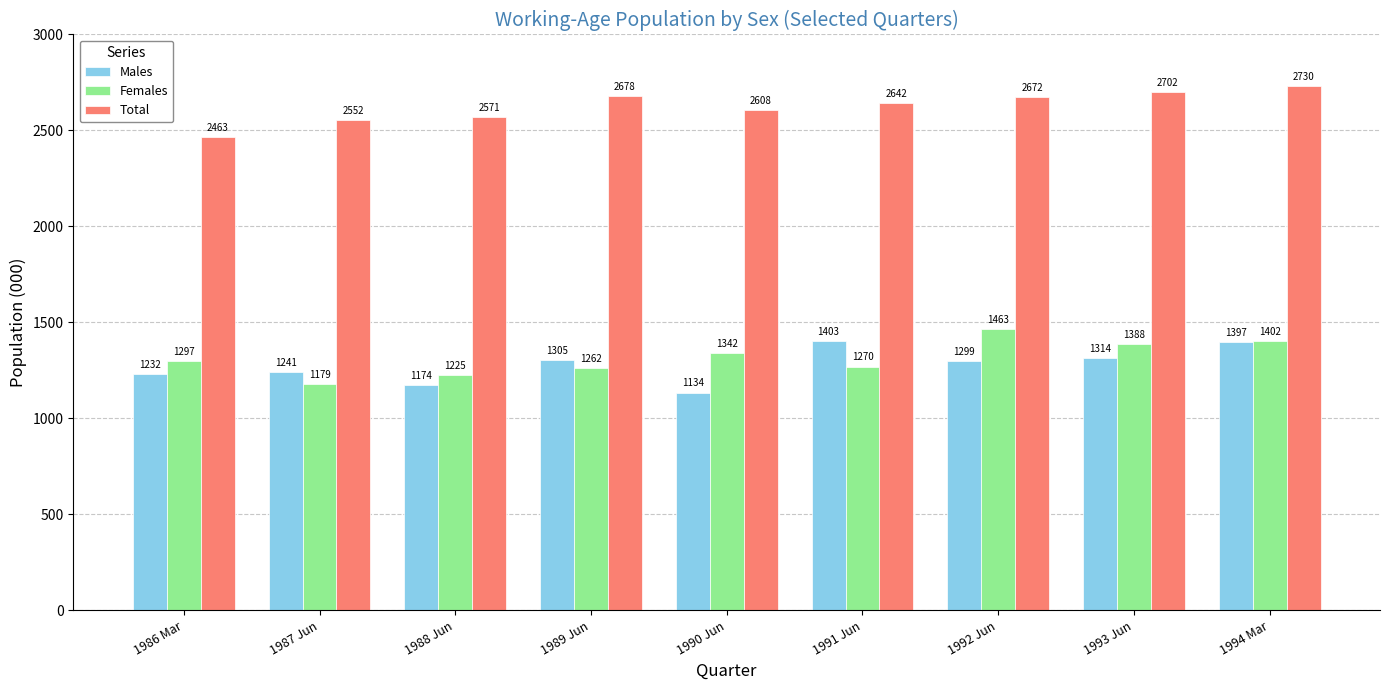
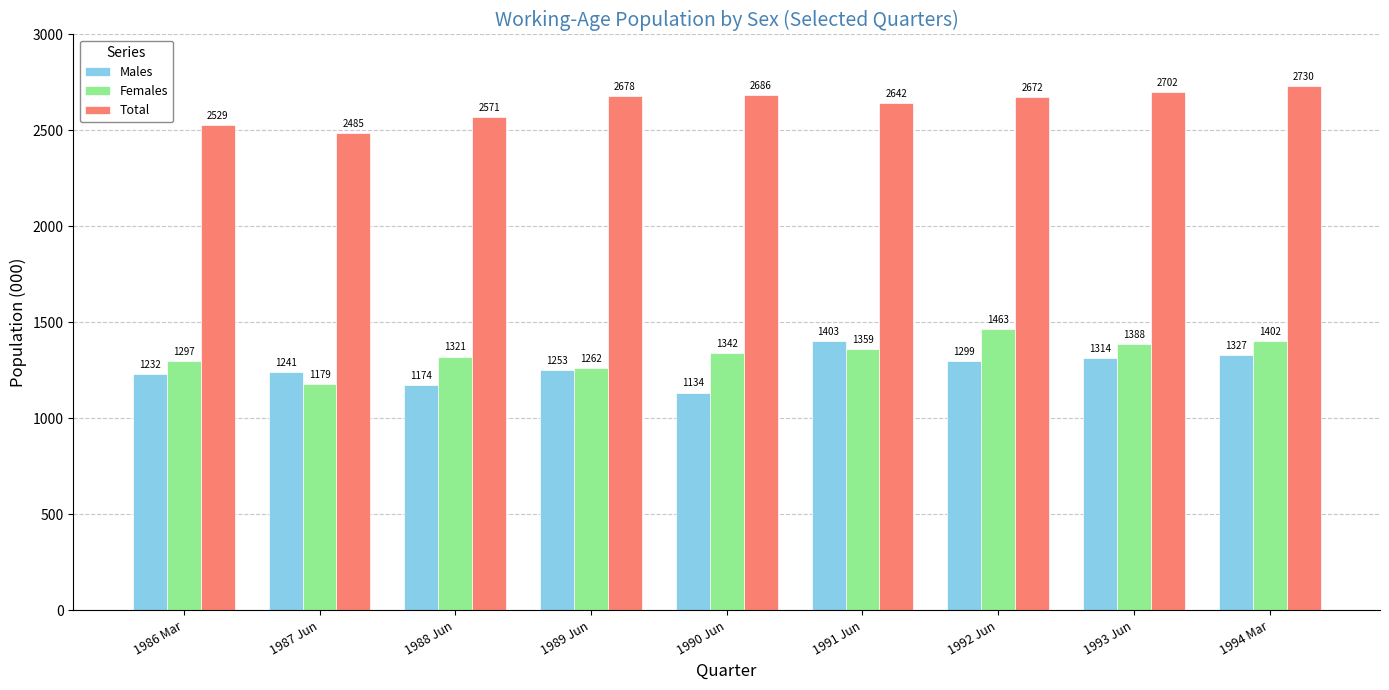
  {
    "Males": {
      "1986 Mar": 1232,
      "1987 Jun": 1241,
      "1988 Jun": 1174,
-     "1989 Jun": 1305,
+     "1989 Jun": 1253,
      "1990 Jun": 1134,
      "1991 Jun": 1403,
      "1992 Jun": 1299,
      "1993 Jun": 1314,
-     "1994 Mar": 1397
+     "1994 Mar": 1327
    },
    "Females": {
      "1986 Mar": 1297,
      "1987 Jun": 1179,
-     "1988 Jun": 1225,
+     "1988 Jun": 1321,
      "1989 Jun": 1262,
      "1990 Jun": 1342,
-     "1991 Jun": 1270,
+     "1991 Jun": 1359,
      "1992 Jun": 1463,
      "1993 Jun": 1388,
      "1994 Mar": 1402
    },
    "Total": {
-     "1986 Mar": 2463,
-     "1987 Jun": 2552,
+     "1986 Mar": 2529,
+     "1987 Jun": 2485,
      "1988 Jun": 2571,
      "1989 Jun": 2678,
-     "1990 Jun": 2608,
+     "1990 Jun": 2686,
      "1991 Jun": 2642,
      "1992 Jun": 2672,
      "1993 Jun": 2702,
      "1994 Mar": 2730
    }
  }
